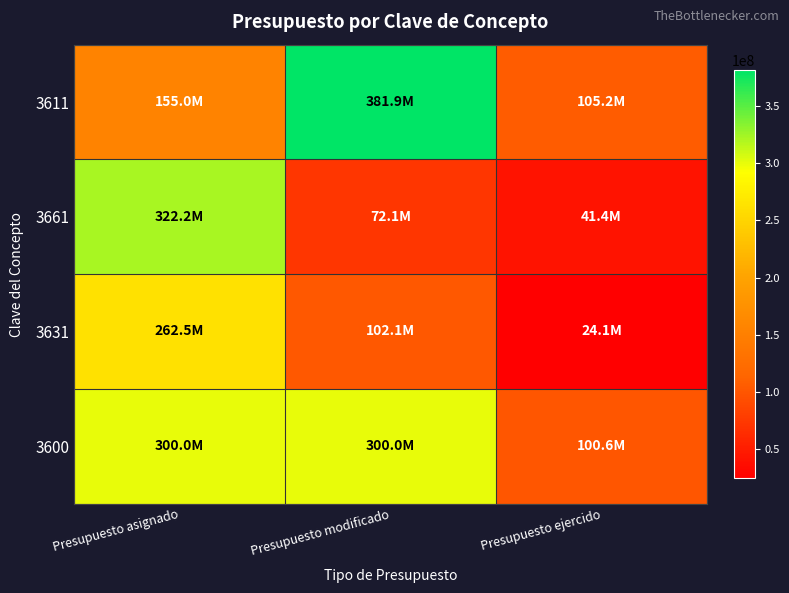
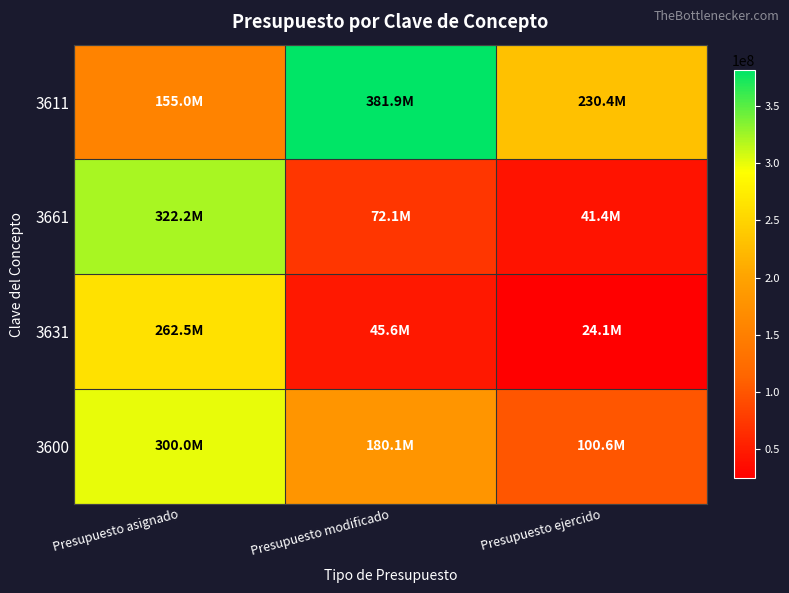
  {
    "3611": {
      "Presupuesto asignado": "155.0M",
      "Presupuesto modificado": "381.9M",
-     "Presupuesto ejercido": "105.2M"
+     "Presupuesto ejercido": "230.4M"
    },
    "3661": {
      "Presupuesto asignado": "322.2M",
      "Presupuesto modificado": "72.1M",
      "Presupuesto ejercido": "41.4M"
    },
    "3631": {
      "Presupuesto asignado": "262.5M",
-     "Presupuesto modificado": "102.1M",
+     "Presupuesto modificado": "45.6M",
      "Presupuesto ejercido": "24.1M"
    },
    "3600": {
      "Presupuesto asignado": "300.0M",
-     "Presupuesto modificado": "300.0M",
+     "Presupuesto modificado": "180.1M",
      "Presupuesto ejercido": "100.6M"
    }
  }
